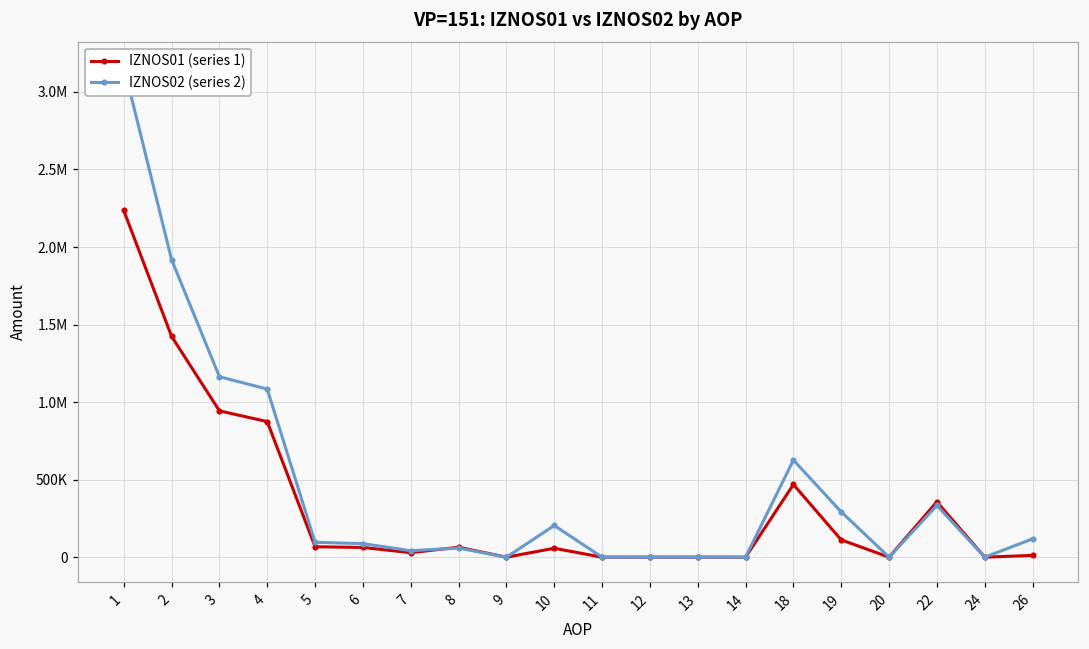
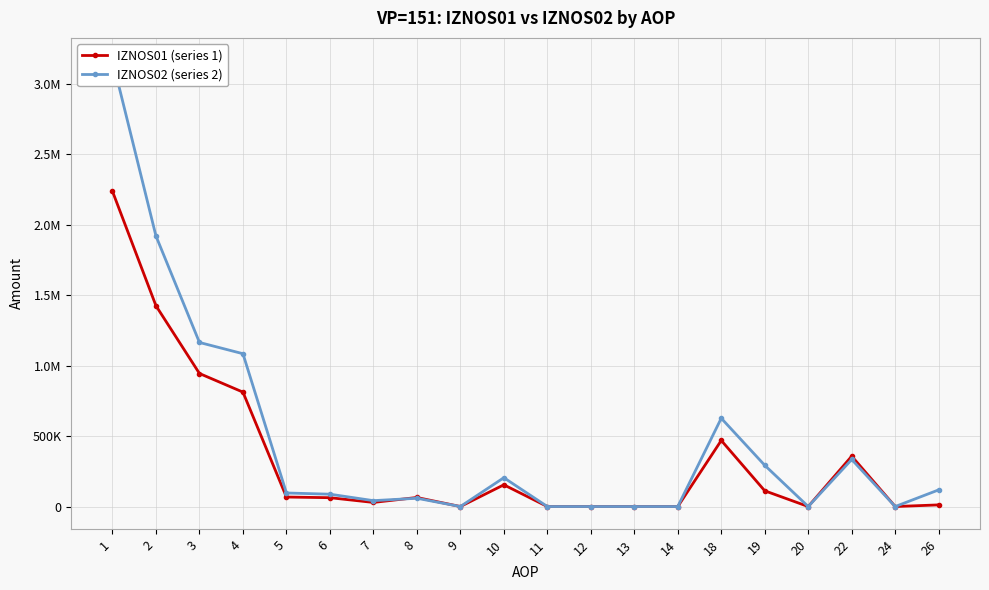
  {
    "IZNOS01 (series 1)": {
      "1": 2240000,
      "2": 1420000,
      "3": 940000,
-     "4": 870000,
+     "4": 810000,
      "5": 70000,
      "6": 60000,
-     "10": 60000,
+     "10": 150000,
      "18": 470000,
      "19": 110000,
      "22": 360000,
      "26": 10000
    },
    "IZNOS02 (series 2)": {
      "2": 1920000,
      "3": 1160000,
      "4": 1080000,
      "5": 100000,
      "6": 90000,
      "10": 200000,
      "18": 630000,
      "19": 290000,
      "22": 330000,
      "26": 120000
    }
  }
